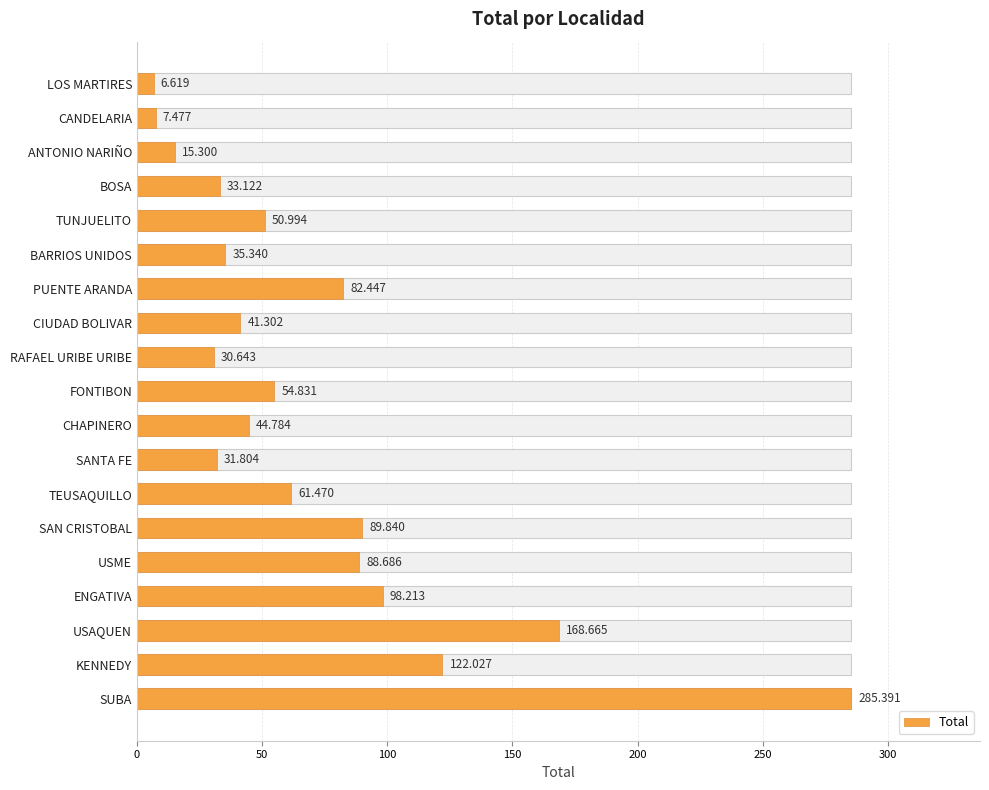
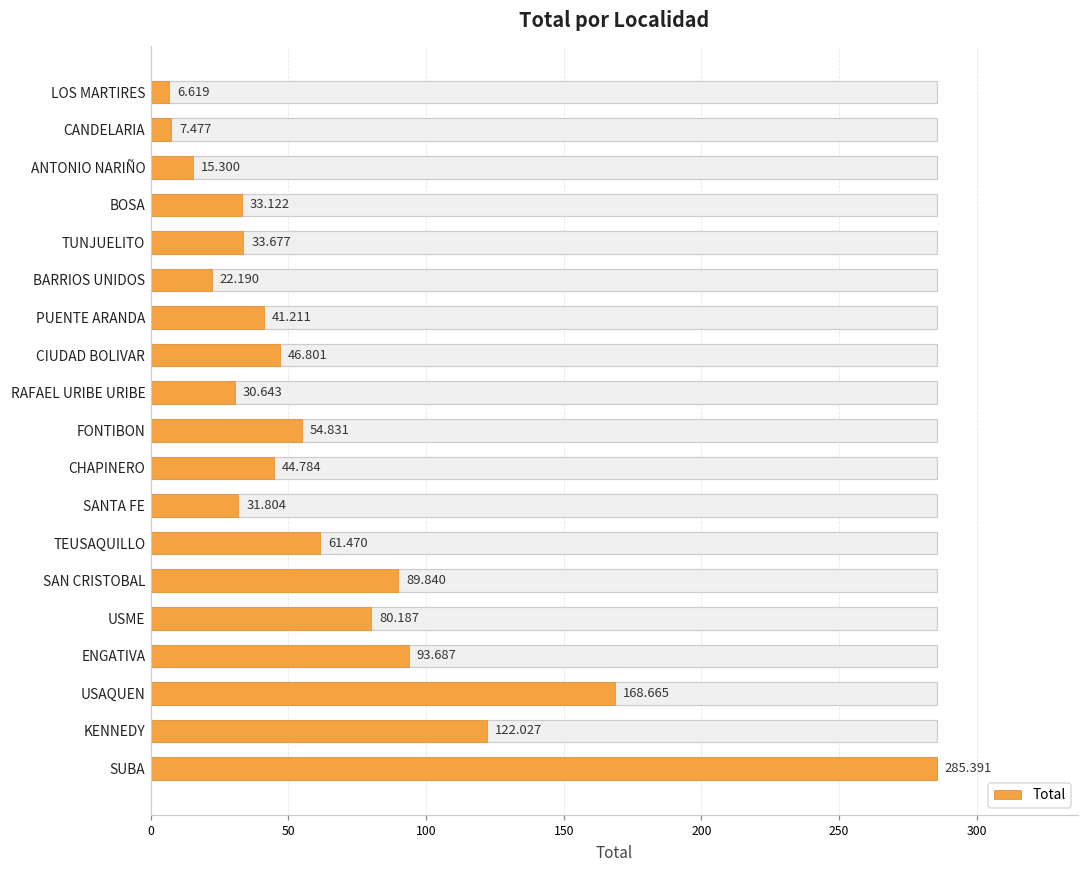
  {
    "Total": {
-     "TUNJUELITO": 50.994,
-     "BARRIOS UNIDOS": 35.340,
-     "PUENTE ARANDA": 82.447,
-     "CIUDAD BOLIVAR": 41.302,
-     "USME": 88.686,
-     "ENGATIVA": 98.213,
+     "TUNJUELITO": 33.677,
+     "BARRIOS UNIDOS": 22.190,
+     "PUENTE ARANDA": 41.211,
+     "CIUDAD BOLIVAR": 46.801,
+     "USME": 80.187,
+     "ENGATIVA": 93.687,
      "SUBA": 285.391
    }
  }
